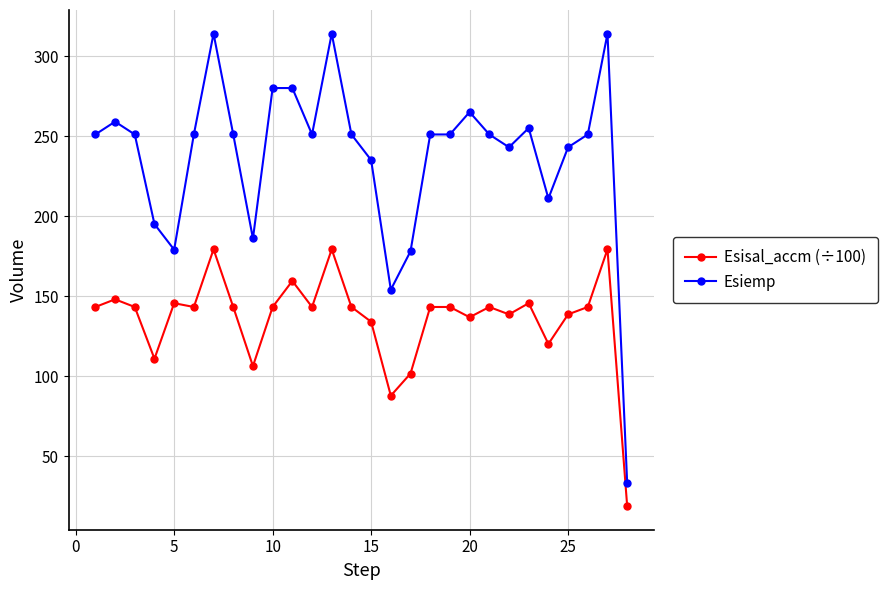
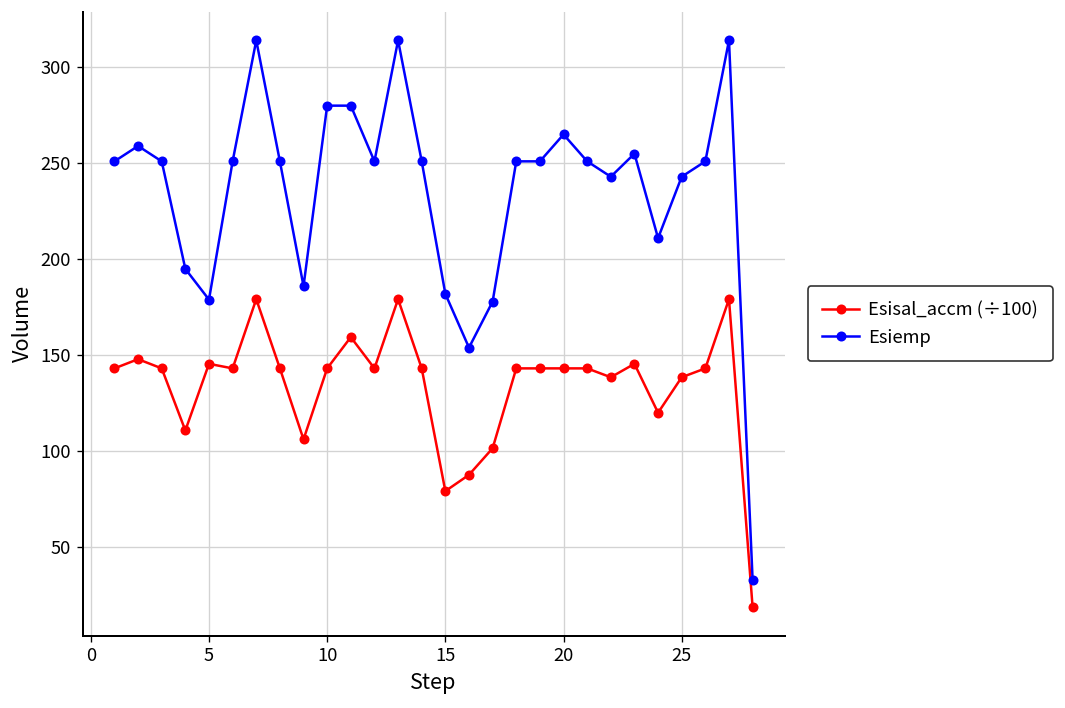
  {
    "Esisal_accm (÷100)": {
      "5": 146,
      "10": 143,
-     "15": 134,
-     "20": 137,
+     "15": 79,
+     "20": 143,
      "25": 139
    },
    "Esiemp": {
      "5": 179,
      "10": 280,
-     "15": 235,
+     "15": 182,
      "20": 265,
      "25": 243
    }
  }
